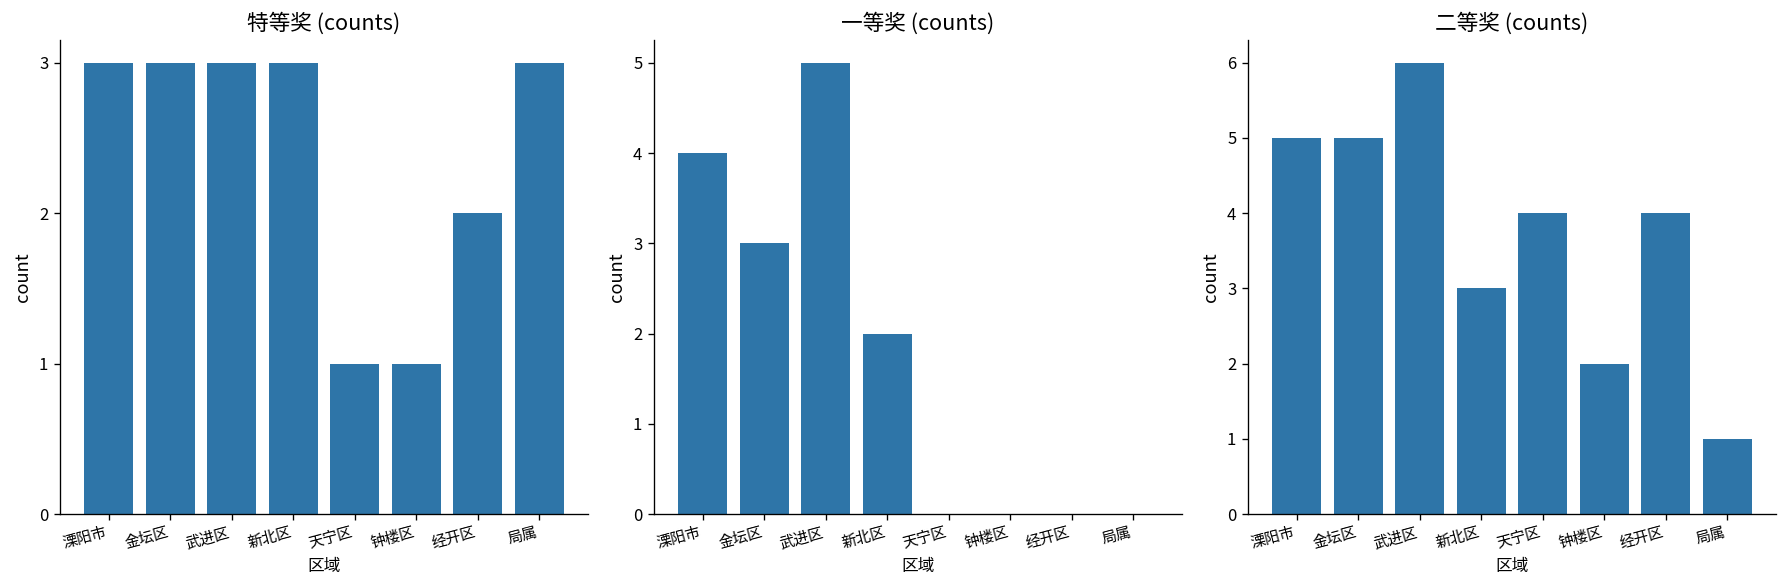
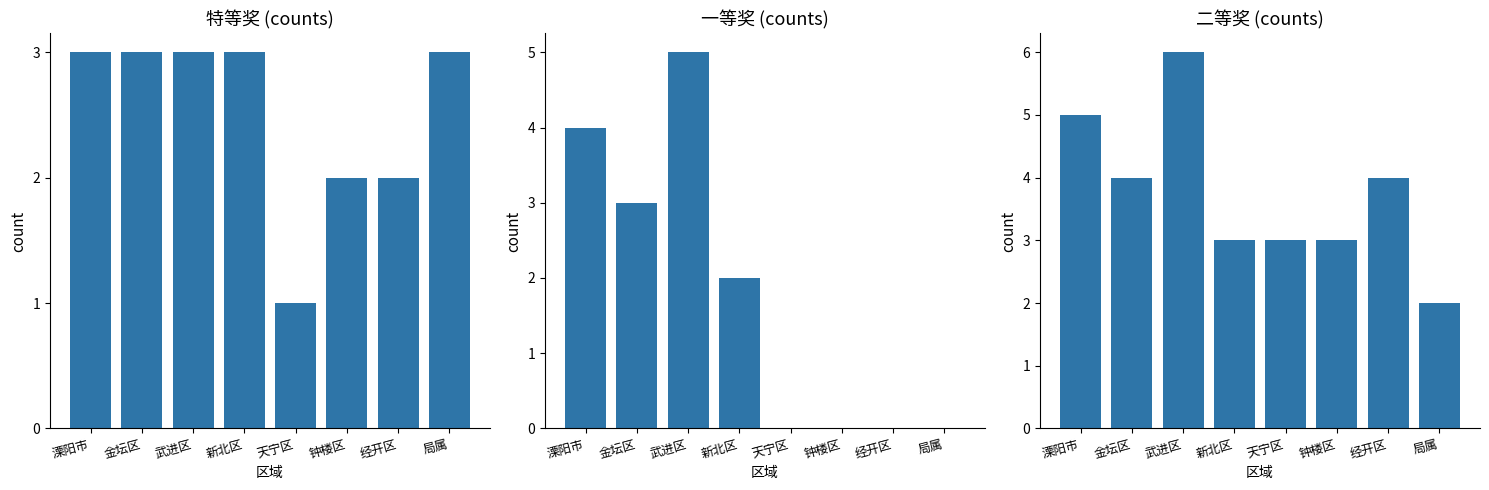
  {
    "特等奖 (counts)": {
      "溧阳市": 3,
      "金坛区": 3,
      "武进区": 3,
      "新北区": 3,
      "天宁区": 1,
-     "钟楼区": 1,
+     "钟楼区": 2,
      "经开区": 2,
      "局属": 3
    },
    "一等奖 (counts)": {
      "溧阳市": 4.0,
      "金坛区": 3.0,
      "武进区": 5.0,
      "新北区": 2.0,
      "天宁区": 0.0,
      "钟楼区": 0.0,
      "经开区": 0.0,
      "局属": 0.0
    },
    "二等奖 (counts)": {
      "溧阳市": 5,
-     "金坛区": 5,
+     "金坛区": 4,
      "武进区": 6,
      "新北区": 3,
-     "天宁区": 4,
-     "钟楼区": 2,
+     "天宁区": 3,
+     "钟楼区": 3,
      "经开区": 4,
-     "局属": 1
+     "局属": 2
    }
  }
